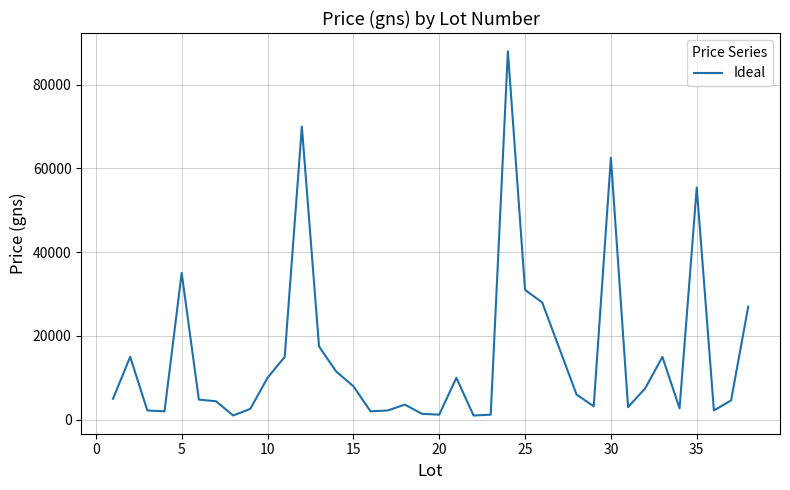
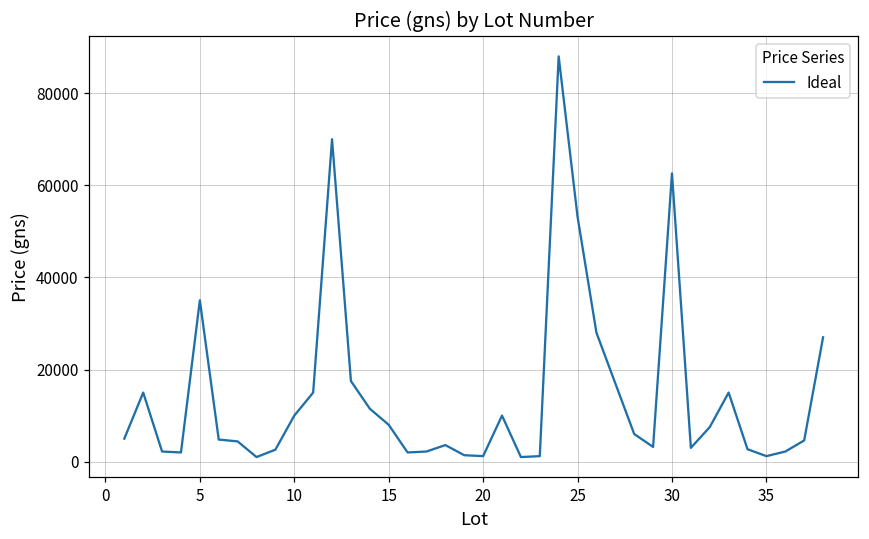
  {
    "5": 35000,
    "10": 10000,
    "15": 8000,
    "20": 1000,
-   "25": 31000,
+   "25": 53000,
    "30": 63000,
-   "35": 55000
+   "35": 1000
  }
